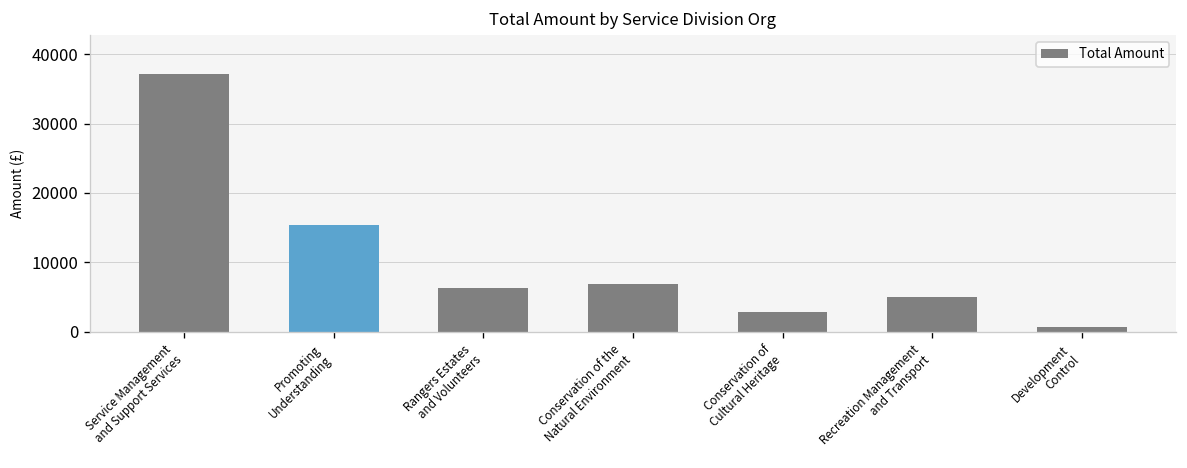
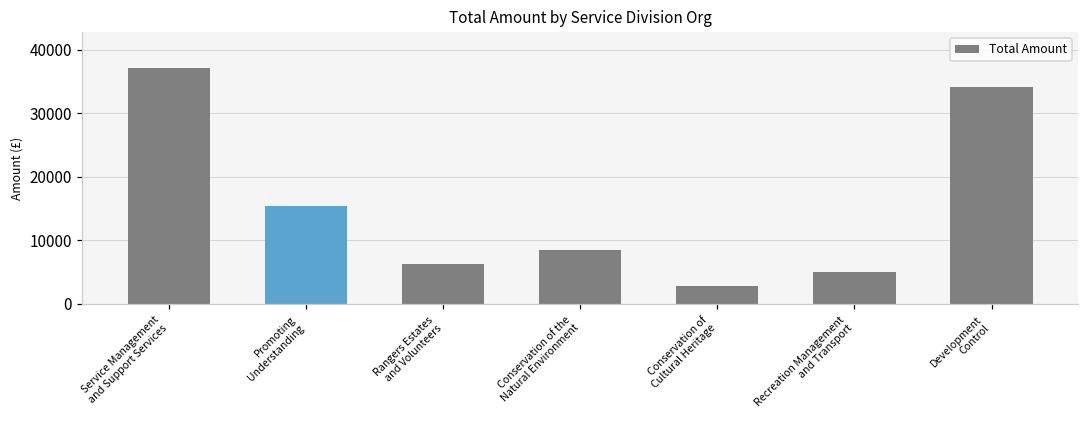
  {
    "Service Management and Support Services": 37000,
    "Promoting Understanding": 15000,
    "Rangers Estates and Volunteers": 6000,
-   "Conservation of the Natural Environment": 7000,
+   "Conservation of the Natural Environment": 8000,
    "Conservation of Cultural Heritage": 3000,
    "Recreation Management and Transport": 5000,
-   "Development Control": 1000
+   "Development Control": 34000
  }
